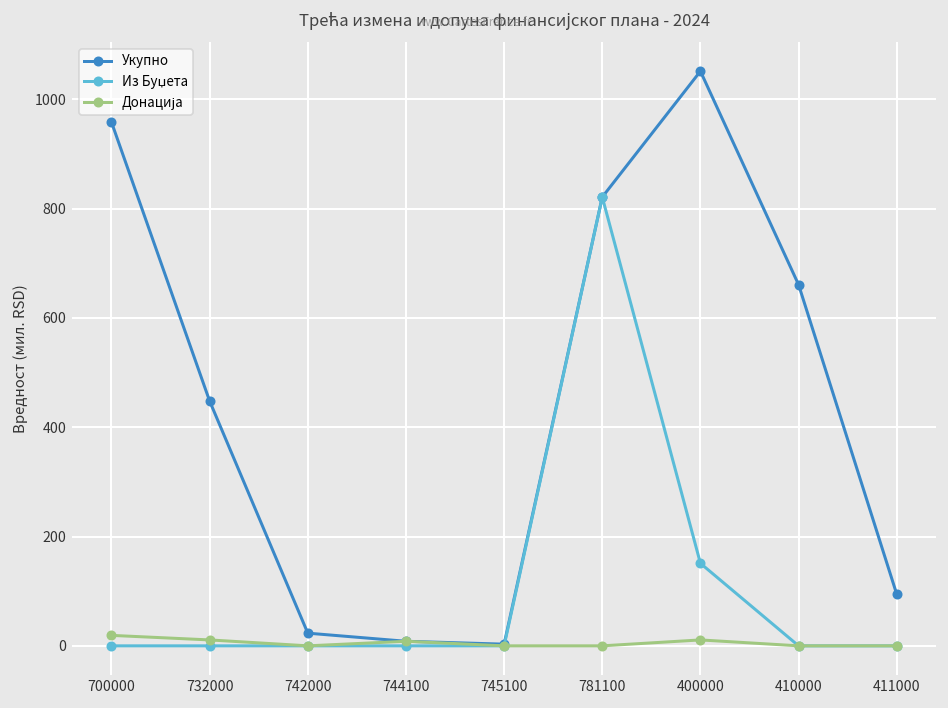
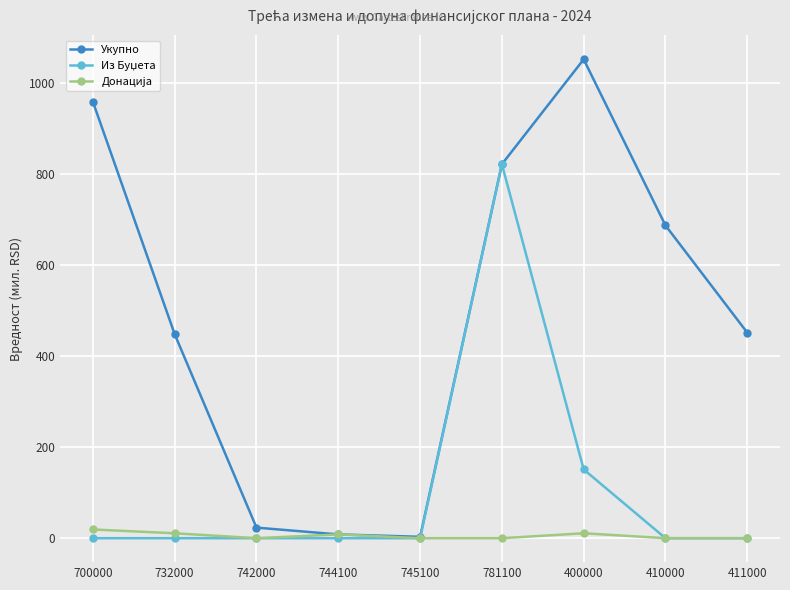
  {
    "Укупно": {
      "700000": 960,
      "732000": 450,
      "742000": 20,
      "400000": 1050,
-     "410000": 660,
-     "411000": 90
+     "410000": 690,
+     "411000": 450
    },
    "Из Буџета": {
      "700000": 0,
      "732000": 0,
      "744100": 0,
      "400000": 150
    },
    "Донација": {
      "700000": 20,
      "732000": 10,
      "781100": 0,
      "400000": 10
    }
  }
